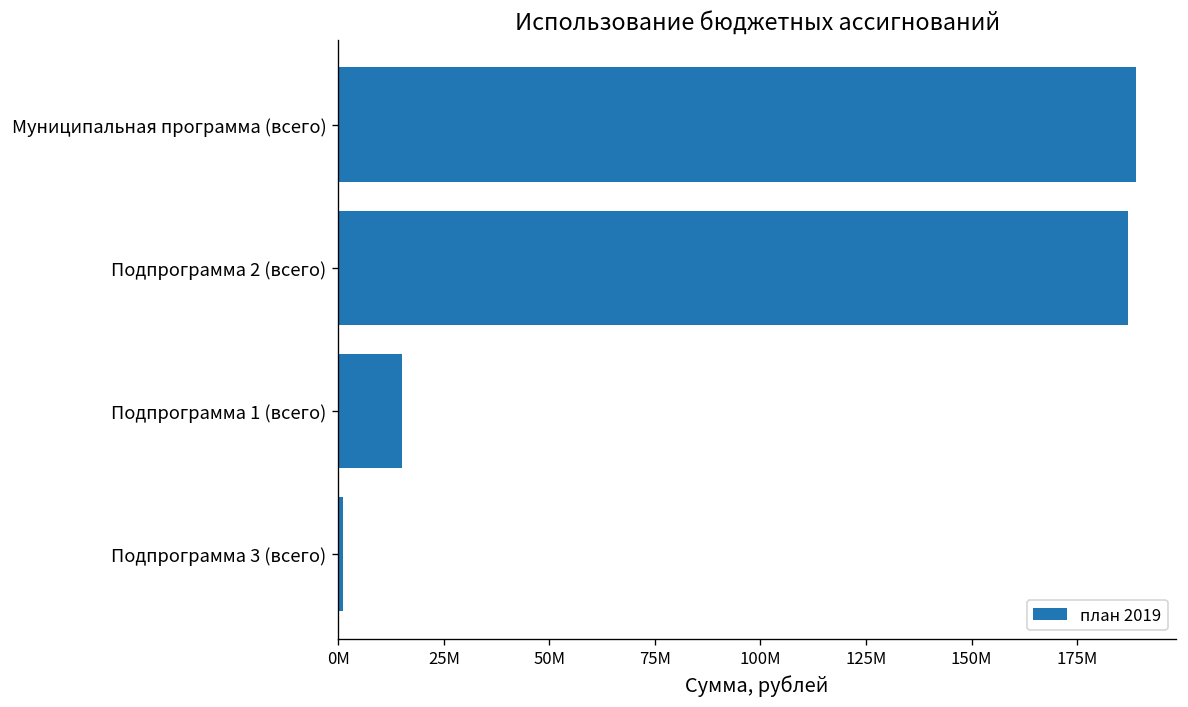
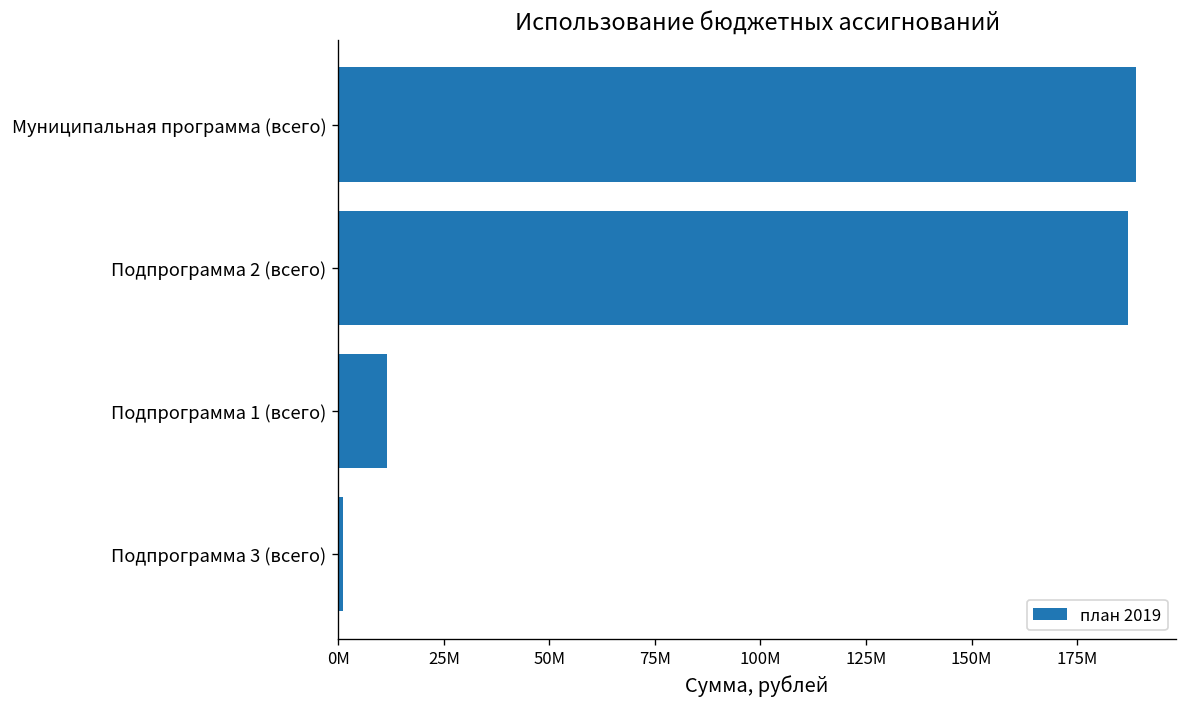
  {
    "Муниципальная программа (всего)": 189000000,
    "Подпрограмма 2 (всего)": 187000000,
-   "Подпрограмма 1 (всего)": 15000000,
+   "Подпрограмма 1 (всего)": 11000000,
    "Подпрограмма 3 (всего)": 1000000
  }
